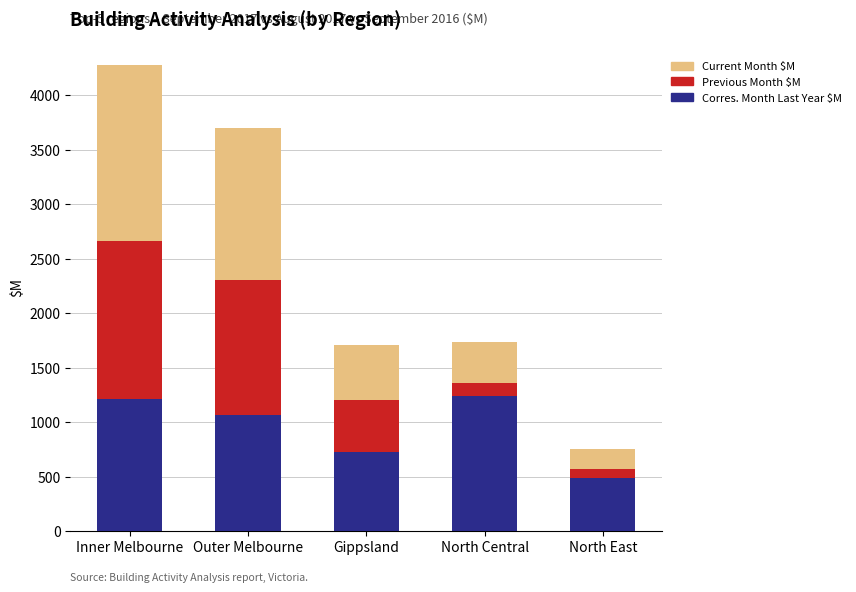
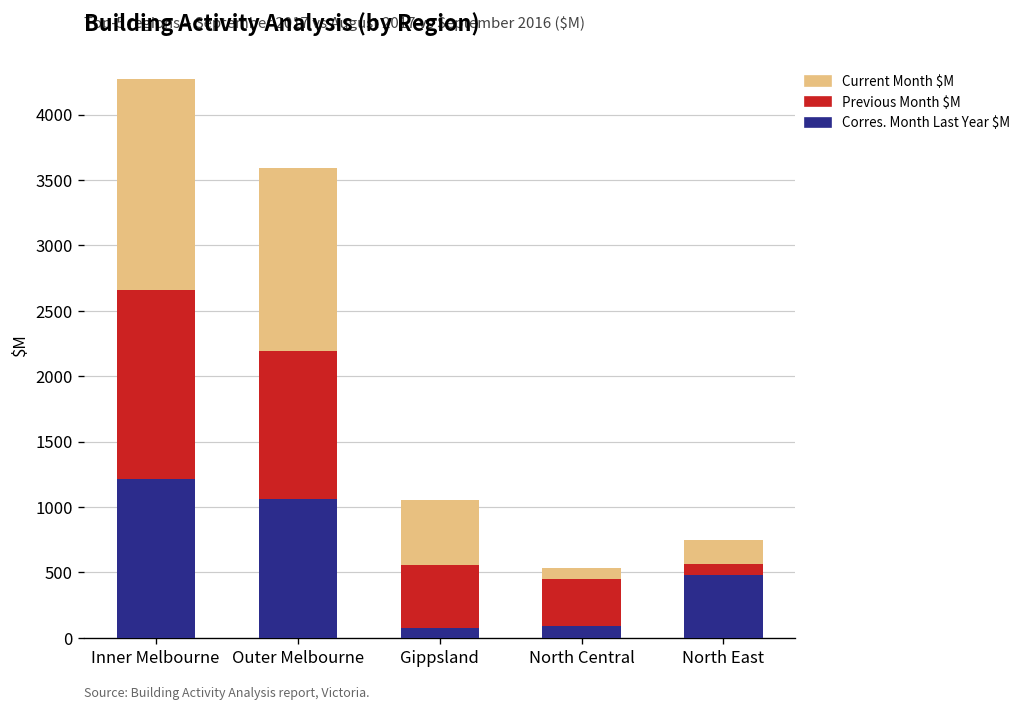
  {
    "Corres. Month Last Year $M": {
      "Inner Melbourne": 1210,
      "Outer Melbourne": 1060,
-     "Gippsland": 720,
-     "North Central": 1240,
+     "Gippsland": 70,
+     "North Central": 90,
      "North East": 480
    },
    "Previous Month $M": {
      "Inner Melbourne": 1450,
-     "Outer Melbourne": 1240,
+     "Outer Melbourne": 1130,
      "Gippsland": 480,
-     "North Central": 120,
+     "North Central": 360,
      "North East": 90
    },
    "Current Month $M": {
      "Inner Melbourne": 1620,
      "Outer Melbourne": 1400,
      "Gippsland": 500,
-     "North Central": 380,
+     "North Central": 80,
      "North East": 180
    }
  }
